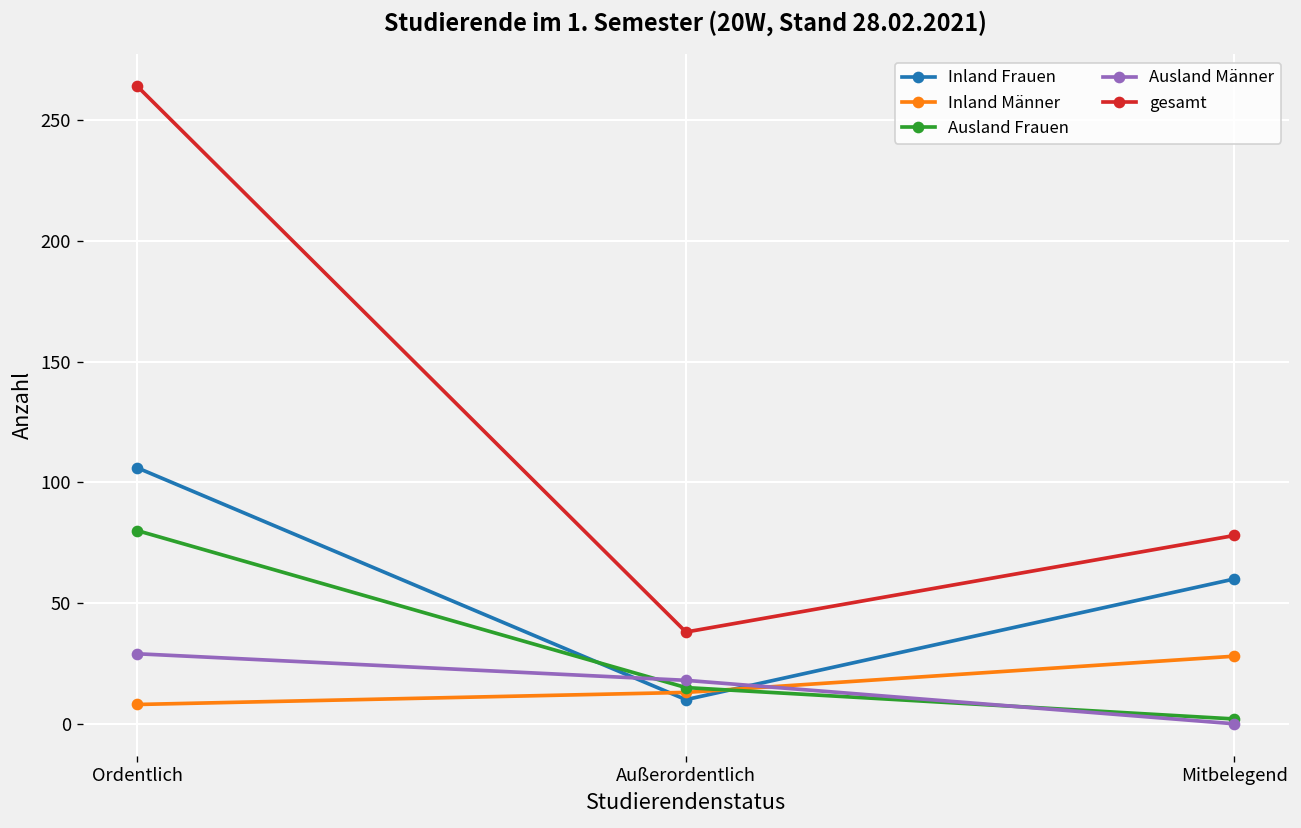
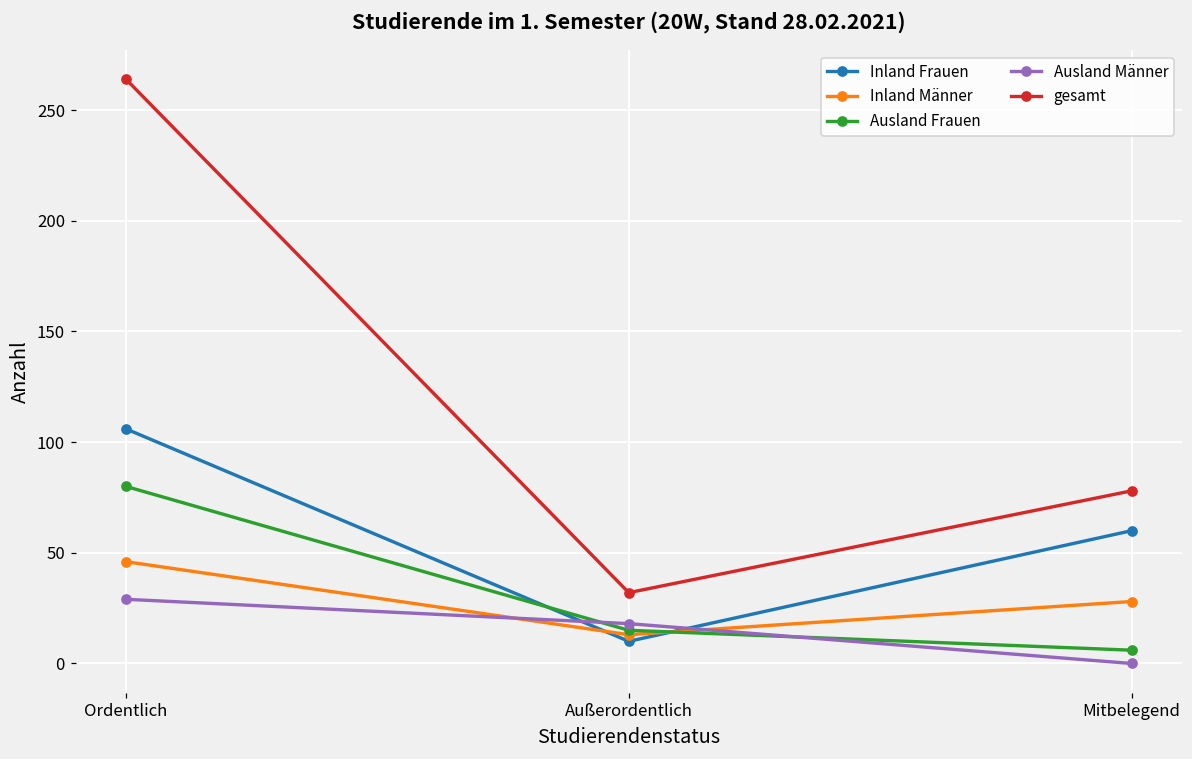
  {
    "Inland Frauen": {
      "Ordentlich": 106,
      "Außerordentlich": 10,
      "Mitbelegend": 60
    },
    "Inland Männer": {
-     "Ordentlich": 8,
+     "Ordentlich": 46,
      "Außerordentlich": 13,
      "Mitbelegend": 28
    },
    "Ausland Frauen": {
      "Ordentlich": 80,
      "Außerordentlich": 15,
-     "Mitbelegend": 2
+     "Mitbelegend": 6
    },
    "Ausland Männer": {
      "Ordentlich": 29,
      "Außerordentlich": 18,
      "Mitbelegend": 0
    },
    "gesamt": {
      "Ordentlich": 264,
-     "Außerordentlich": 38,
+     "Außerordentlich": 32,
      "Mitbelegend": 78
    }
  }
